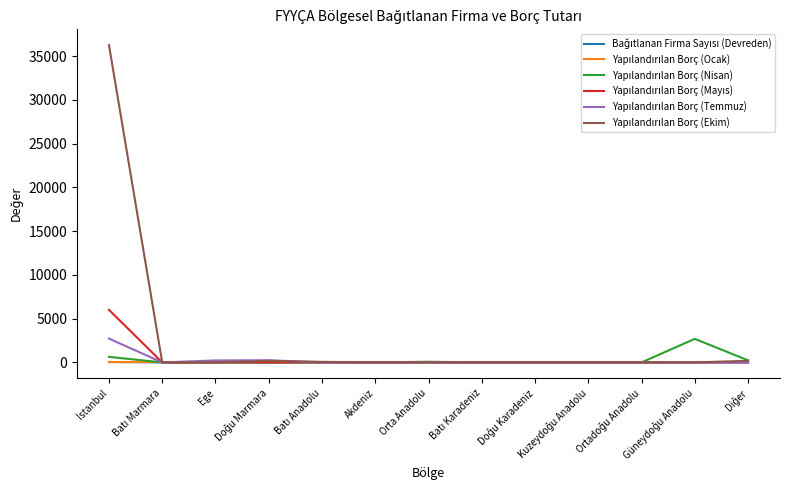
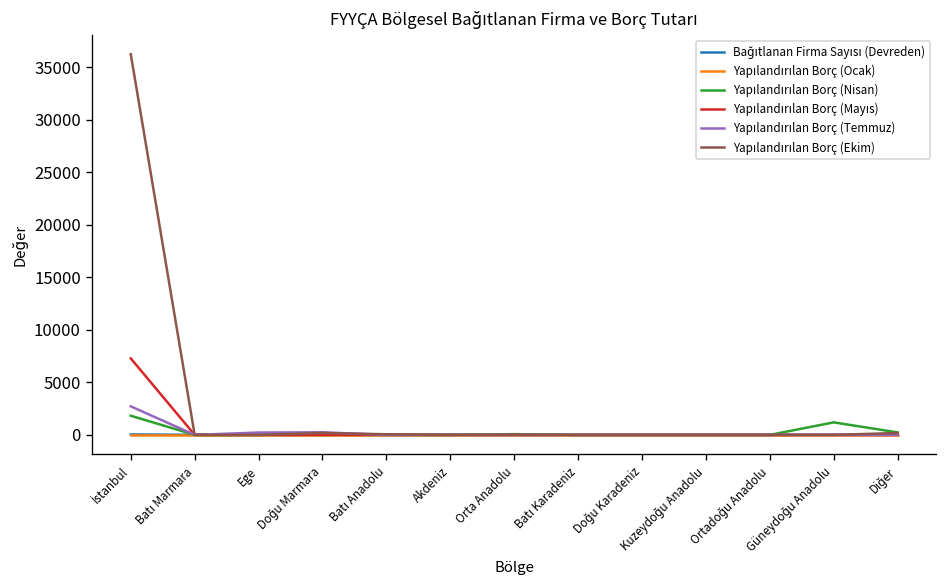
  {
    "Yapılandırılan Borç (Ocak)": {
      "İstanbul": 0
    },
    "Yapılandırılan Borç (Nisan)": {
-     "İstanbul": 1000,
-     "Güneydoğu Anadolu": 3000
+     "İstanbul": 2000,
+     "Güneydoğu Anadolu": 1000
    },
    "Yapılandırılan Borç (Mayıs)": {
-     "İstanbul": 6000
+     "İstanbul": 7000
    },
    "Yapılandırılan Borç (Temmuz)": {
      "İstanbul": 3000
    },
    "Yapılandırılan Borç (Ekim)": {
      "İstanbul": 36000
    }
  }
